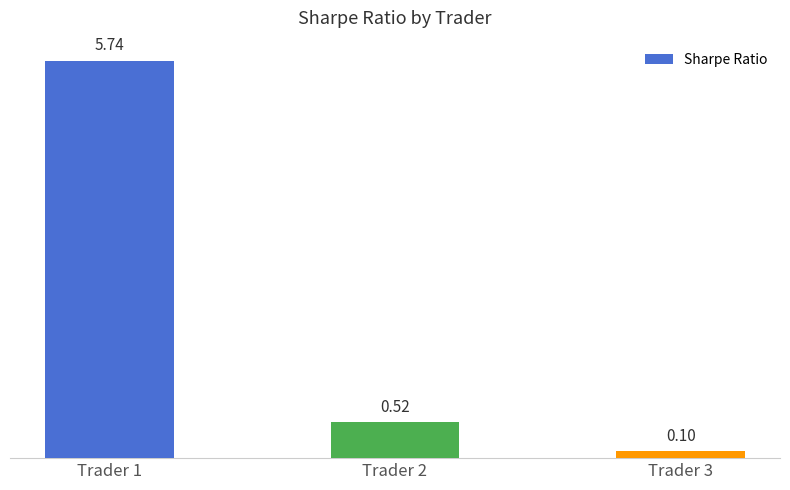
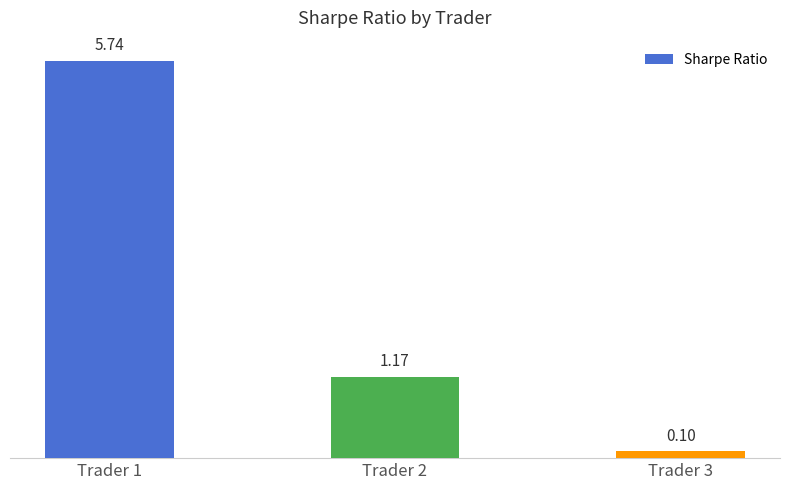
  {
    "Trader 1": 5.74,
-   "Trader 2": 0.52,
+   "Trader 2": 1.17,
    "Trader 3": 0.10
  }
